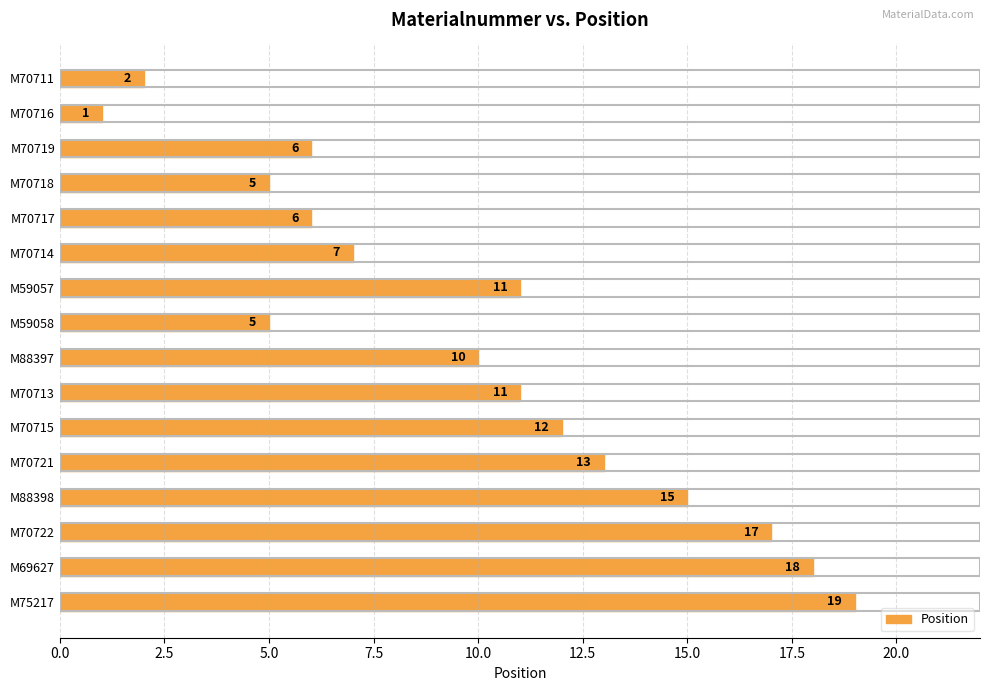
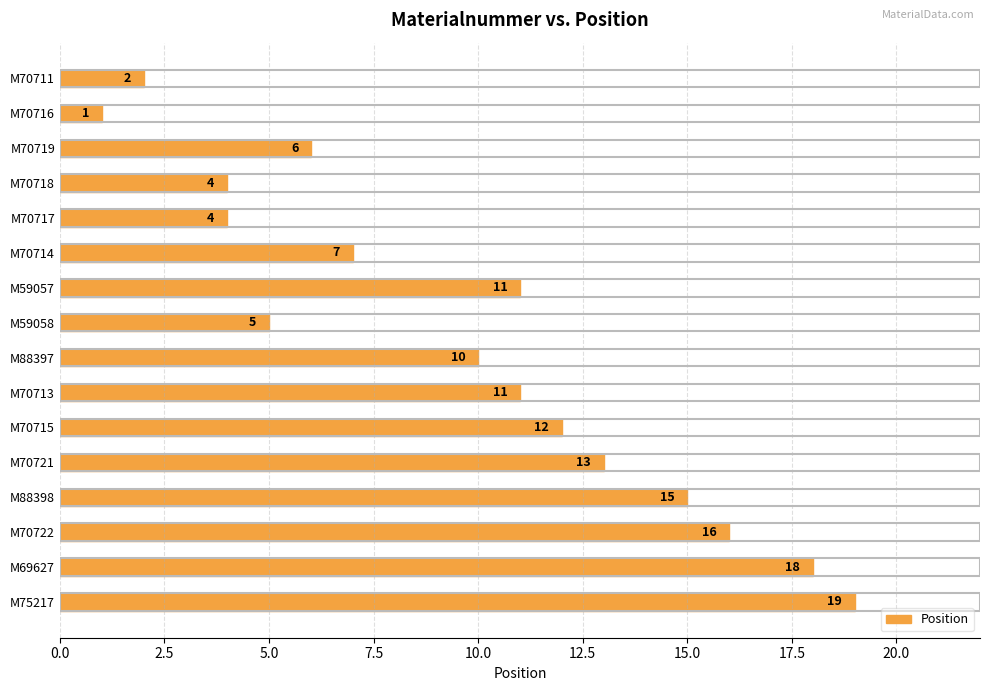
  {
    "M70711": 2,
    "M70716": 1,
    "M70719": 6,
-   "M70718": 5,
-   "M70717": 6,
+   "M70718": 4,
+   "M70717": 4,
    "M70714": 7,
    "M59057": 11,
    "M59058": 5,
    "M88397": 10,
    "M70713": 11,
    "M70715": 12,
    "M70721": 13,
    "M88398": 15,
-   "M70722": 17,
+   "M70722": 16,
    "M69627": 18,
    "M75217": 19
  }
